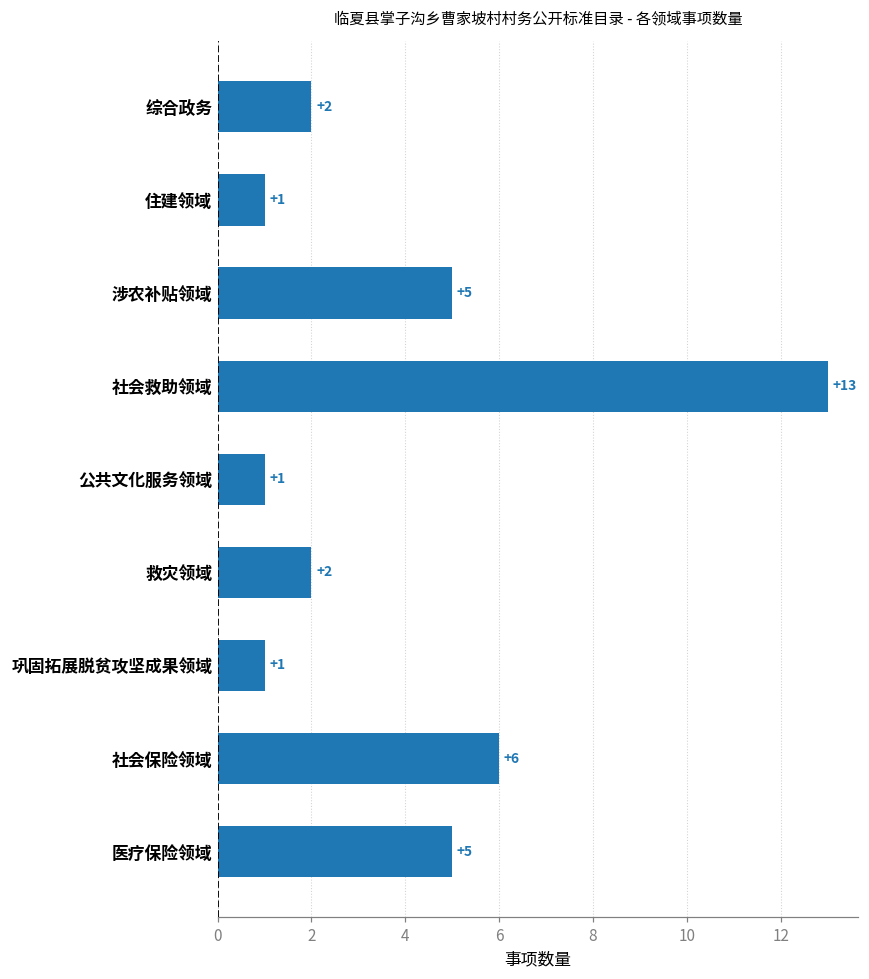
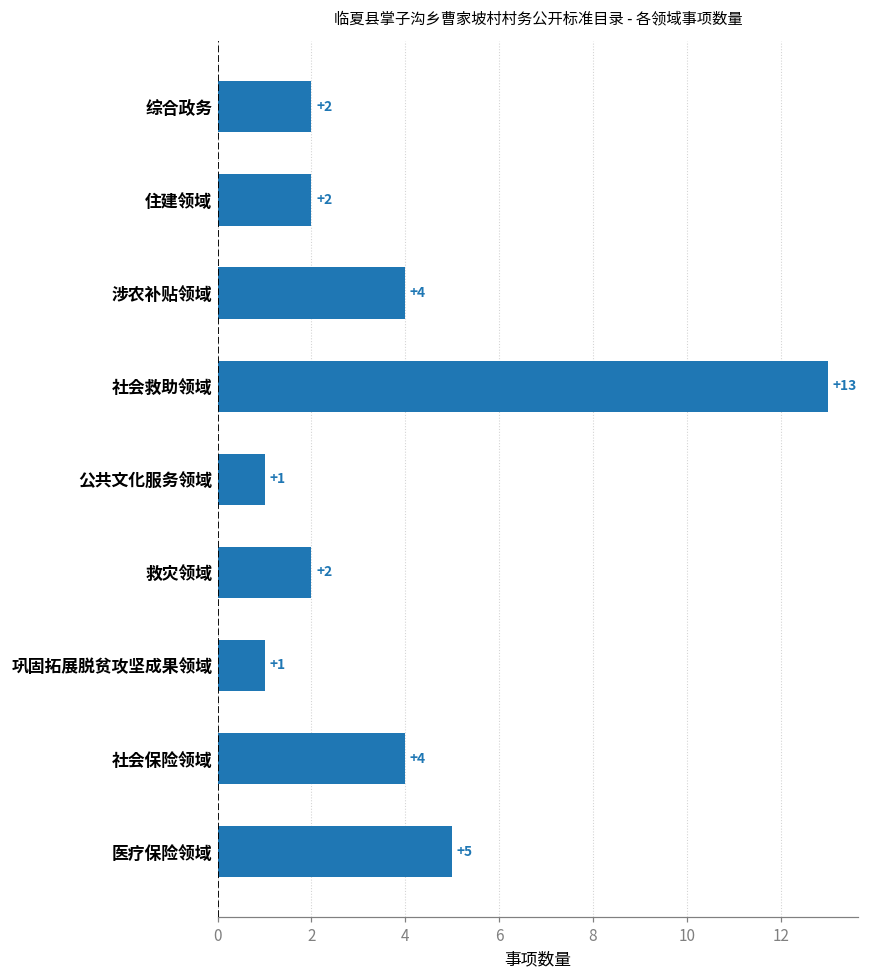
  {
    "综合政务": "+2",
-   "住建领域": "+1",
-   "涉农补贴领域": "+5",
+   "住建领域": "+2",
+   "涉农补贴领域": "+4",
    "社会救助领域": "+13",
    "公共文化服务领域": "+1",
    "救灾领域": "+2",
    "巩固拓展脱贫攻坚成果领域": "+1",
-   "社会保险领域": "+6",
+   "社会保险领域": "+4",
    "医疗保险领域": "+5"
  }
